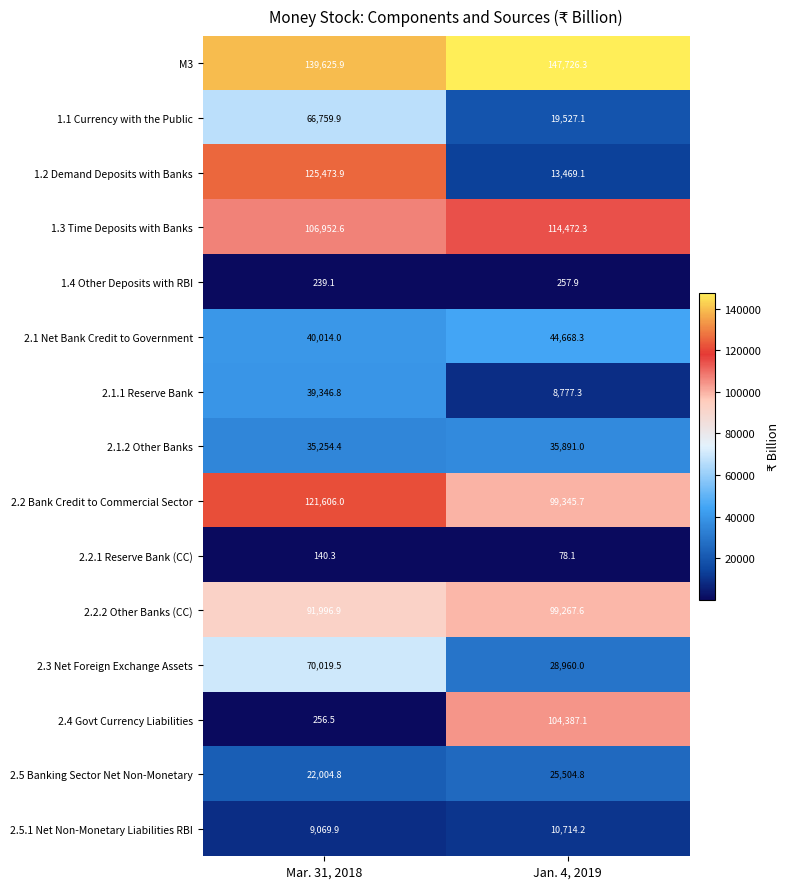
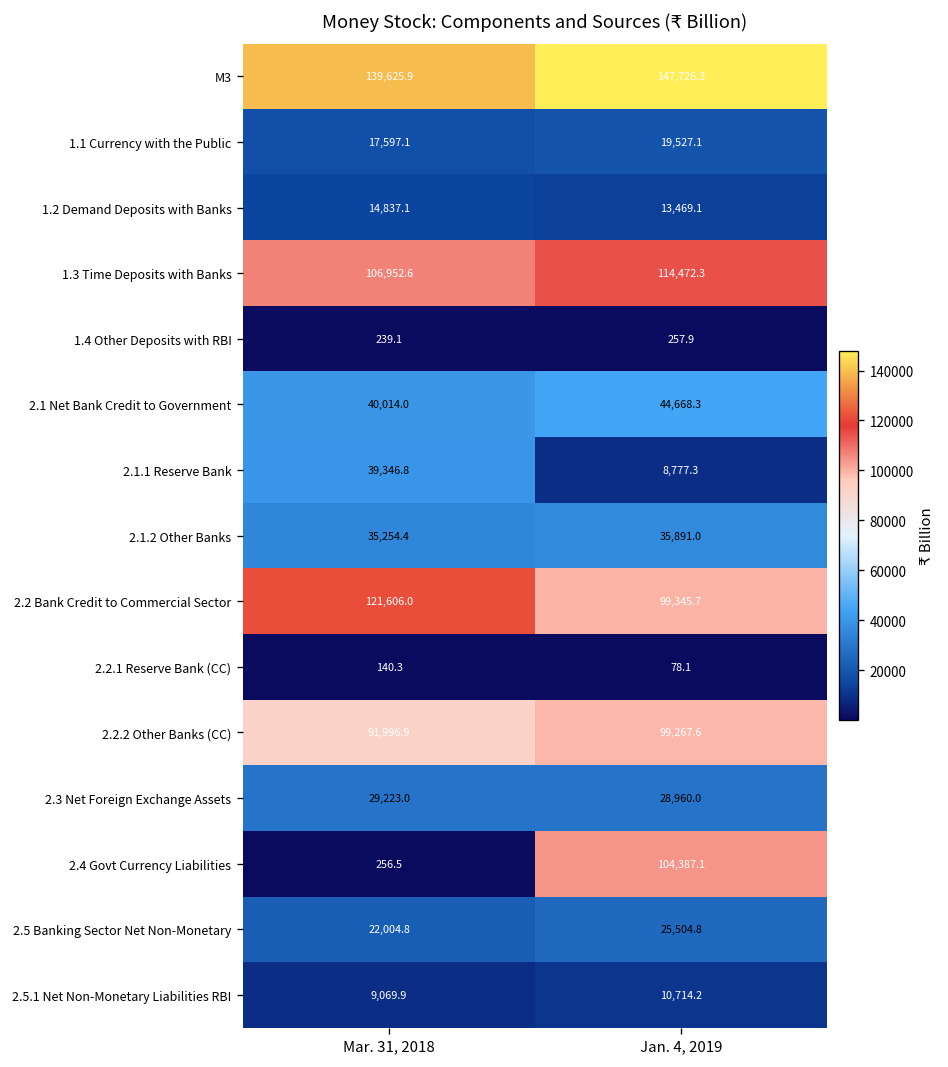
  {
    "M3": {
      "Mar. 31, 2018": "139,625.9",
      "Jan. 4, 2019": "147,726.3"
    },
    "1.1 Currency with the Public": {
-     "Mar. 31, 2018": "66,759.9",
+     "Mar. 31, 2018": "17,597.1",
      "Jan. 4, 2019": "19,527.1"
    },
    "1.2 Demand Deposits with Banks": {
-     "Mar. 31, 2018": "125,473.9",
+     "Mar. 31, 2018": "14,837.1",
      "Jan. 4, 2019": "13,469.1"
    },
    "1.3 Time Deposits with Banks": {
      "Mar. 31, 2018": "106,952.6",
      "Jan. 4, 2019": "114,472.3"
    },
    "1.4 Other Deposits with RBI": {
      "Mar. 31, 2018": "239.1",
      "Jan. 4, 2019": "257.9"
    },
    "2.1 Net Bank Credit to Government": {
      "Mar. 31, 2018": "40,014.0",
      "Jan. 4, 2019": "44,668.3"
    },
    "2.1.1 Reserve Bank": {
      "Mar. 31, 2018": "39,346.8",
      "Jan. 4, 2019": "8,777.3"
    },
    "2.1.2 Other Banks": {
      "Mar. 31, 2018": "35,254.4",
      "Jan. 4, 2019": "35,891.0"
    },
    "2.2 Bank Credit to Commercial Sector": {
      "Mar. 31, 2018": "121,606.0",
      "Jan. 4, 2019": "99,345.7"
    },
    "2.2.1 Reserve Bank (CC)": {
      "Mar. 31, 2018": "140.3",
      "Jan. 4, 2019": "78.1"
    },
    "2.2.2 Other Banks (CC)": {
      "Mar. 31, 2018": "91,996.9",
      "Jan. 4, 2019": "99,267.6"
    },
    "2.3 Net Foreign Exchange Assets": {
-     "Mar. 31, 2018": "70,019.5",
+     "Mar. 31, 2018": "29,223.0",
      "Jan. 4, 2019": "28,960.0"
    },
    "2.4 Govt Currency Liabilities": {
      "Mar. 31, 2018": "256.5",
      "Jan. 4, 2019": "104,387.1"
    },
    "2.5 Banking Sector Net Non-Monetary": {
      "Mar. 31, 2018": "22,004.8",
      "Jan. 4, 2019": "25,504.8"
    },
    "2.5.1 Net Non-Monetary Liabilities RBI": {
      "Mar. 31, 2018": "9,069.9",
      "Jan. 4, 2019": "10,714.2"
    }
  }
